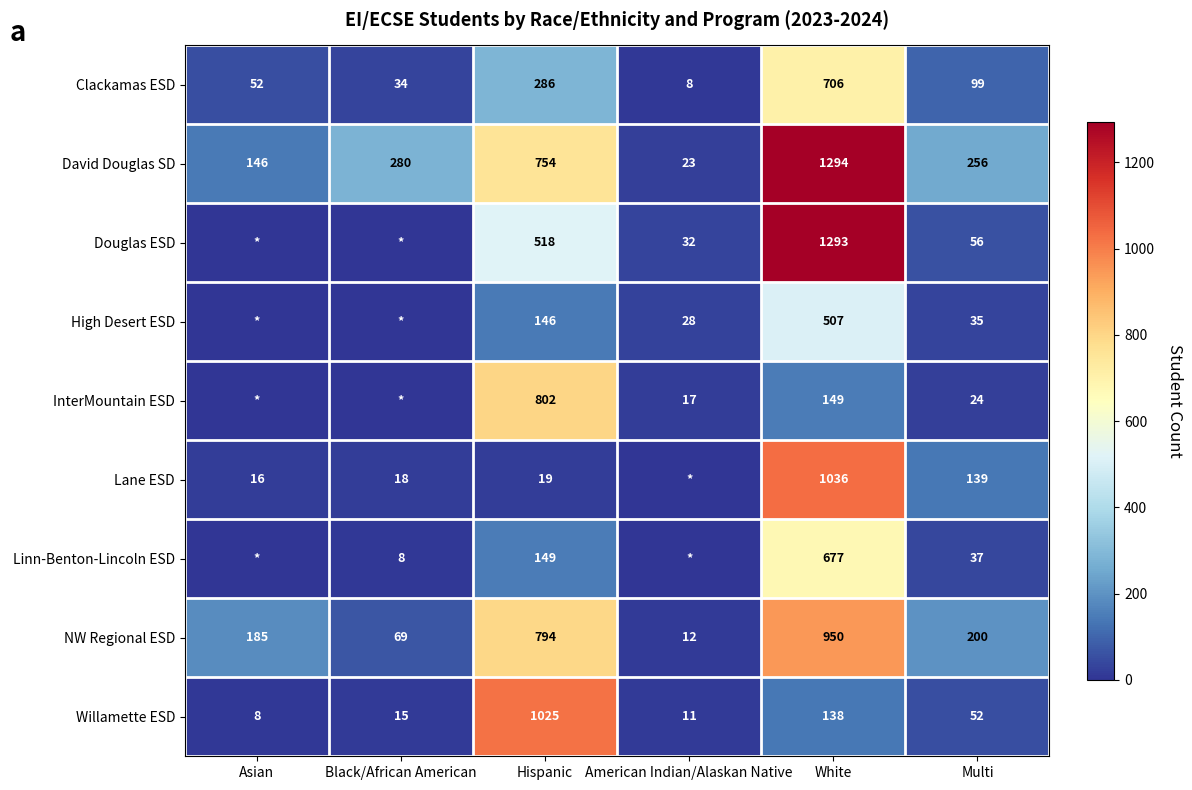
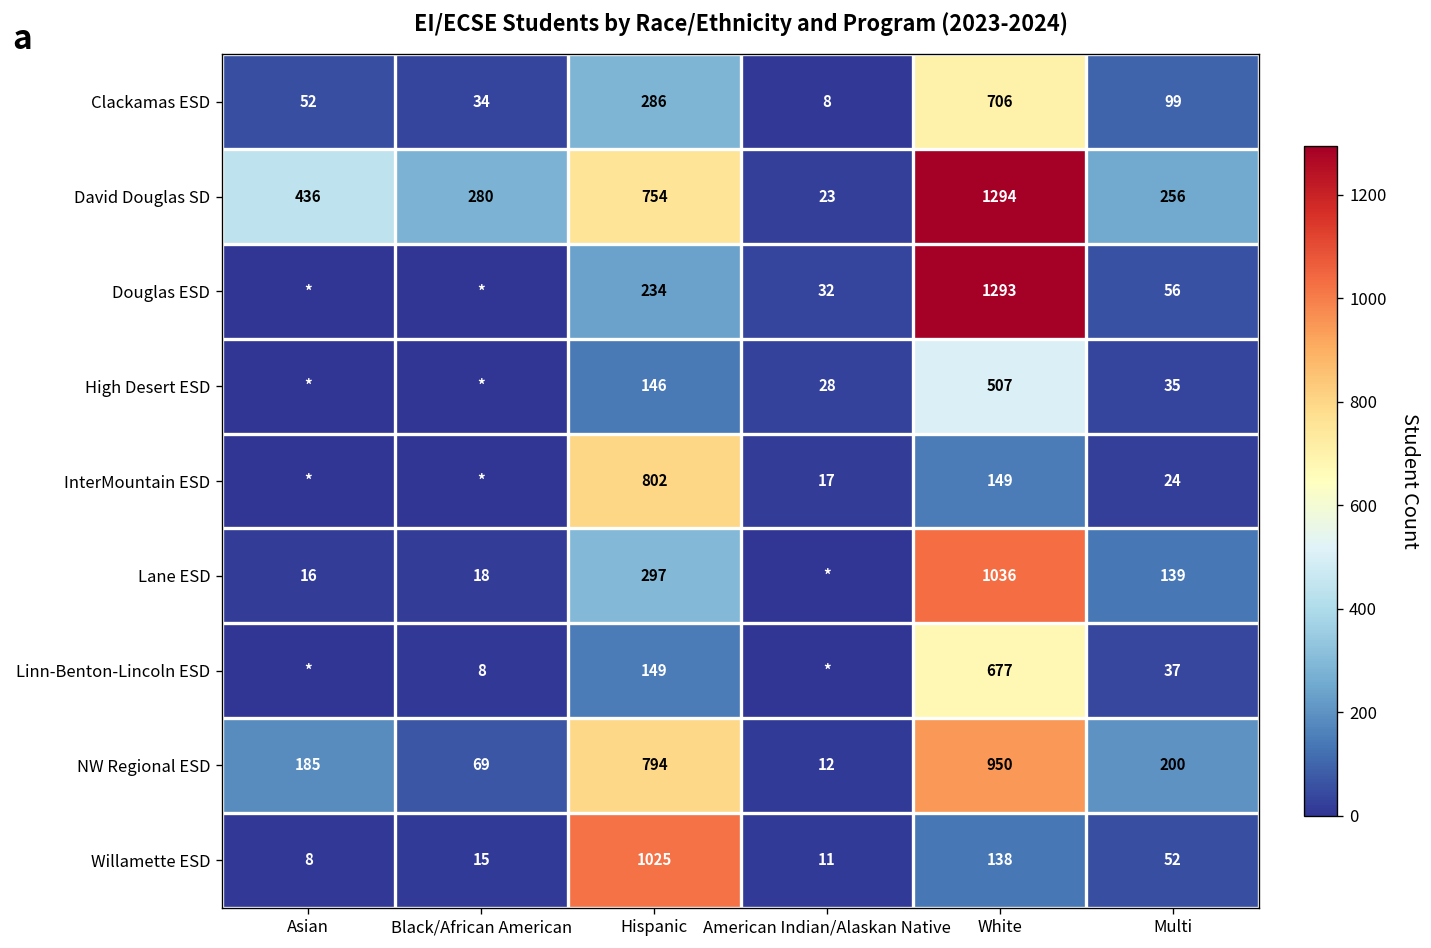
  {
    "Clackamas ESD": {
      "Asian": 52,
      "Black/African American": 34,
      "Hispanic": 286,
      "American Indian/Alaskan Native": 8,
      "White": 706,
      "Multi": 99
    },
    "David Douglas SD": {
-     "Asian": 146,
+     "Asian": 436,
      "Black/African American": 280,
      "Hispanic": 754,
      "American Indian/Alaskan Native": 23,
      "White": 1294,
      "Multi": 256
    },
    "Douglas ESD": {
-     "Hispanic": 518,
+     "Hispanic": 234,
      "American Indian/Alaskan Native": 32,
      "White": 1293,
      "Multi": 56
    },
    "High Desert ESD": {
      "Hispanic": 146,
      "American Indian/Alaskan Native": 28,
      "White": 507,
      "Multi": 35
    },
    "InterMountain ESD": {
      "Hispanic": 802,
      "American Indian/Alaskan Native": 17,
      "White": 149,
      "Multi": 24
    },
    "Lane ESD": {
      "Asian": 16,
      "Black/African American": 18,
-     "Hispanic": 19,
+     "Hispanic": 297,
      "White": 1036,
      "Multi": 139
    },
    "Linn-Benton-Lincoln ESD": {
      "Black/African American": 8,
      "Hispanic": 149,
      "White": 677,
      "Multi": 37
    },
    "NW Regional ESD": {
      "Asian": 185,
      "Black/African American": 69,
      "Hispanic": 794,
      "American Indian/Alaskan Native": 12,
      "White": 950,
      "Multi": 200
    },
    "Willamette ESD": {
      "Asian": 8,
      "Black/African American": 15,
      "Hispanic": 1025,
      "American Indian/Alaskan Native": 11,
      "White": 138,
      "Multi": 52
    }
  }
